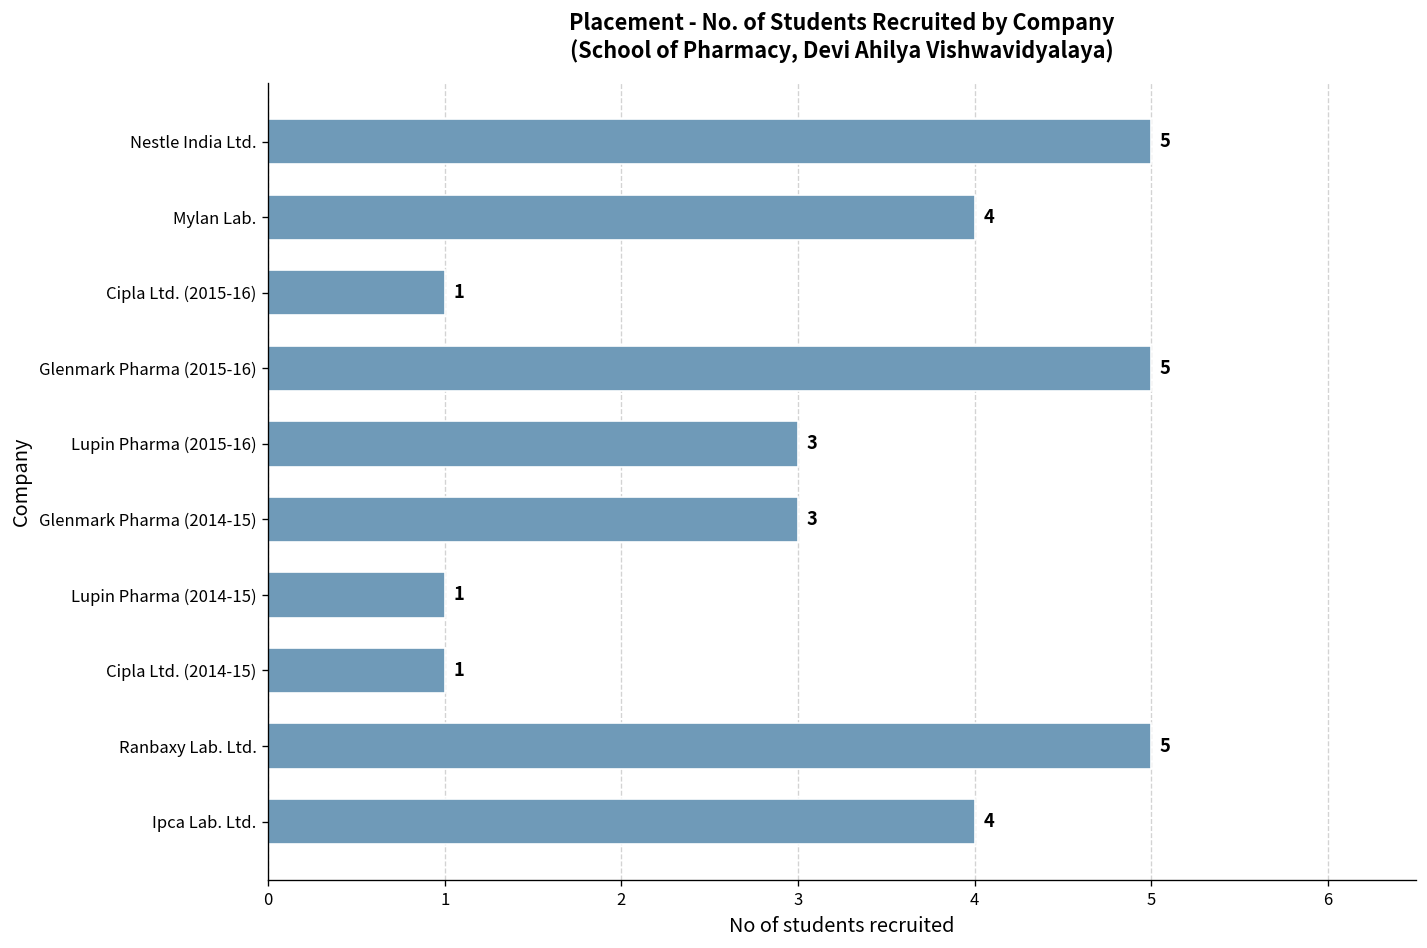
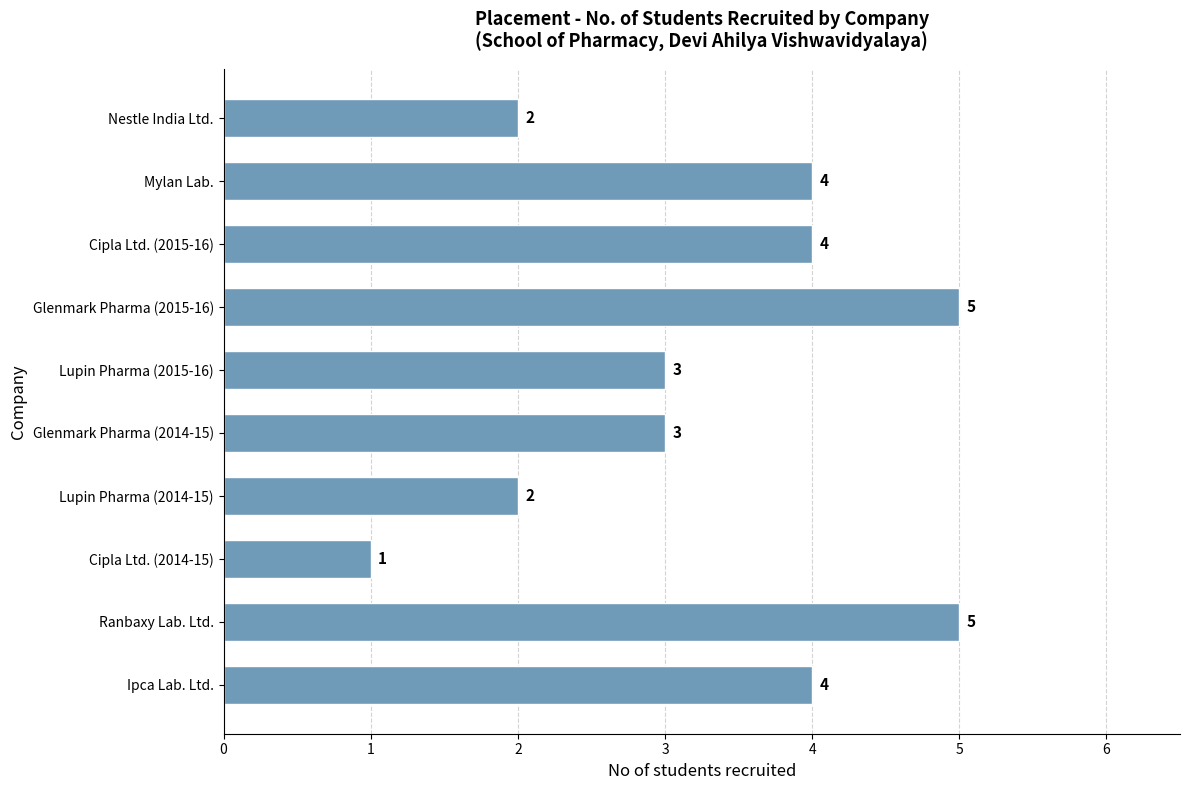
  {
-   "Nestle India Ltd.": 5,
+   "Nestle India Ltd.": 2,
    "Mylan Lab.": 4,
-   "Cipla Ltd. (2015-16)": 1,
+   "Cipla Ltd. (2015-16)": 4,
    "Glenmark Pharma (2015-16)": 5,
    "Lupin Pharma (2015-16)": 3,
    "Glenmark Pharma (2014-15)": 3,
-   "Lupin Pharma (2014-15)": 1,
+   "Lupin Pharma (2014-15)": 2,
    "Cipla Ltd. (2014-15)": 1,
    "Ranbaxy Lab. Ltd.": 5,
    "Ipca Lab. Ltd.": 4
  }
